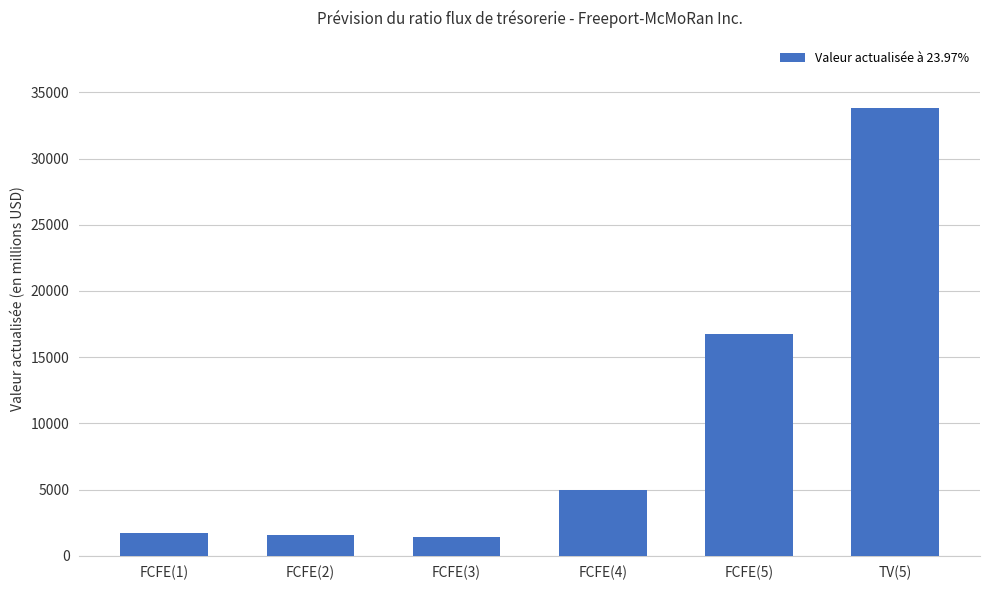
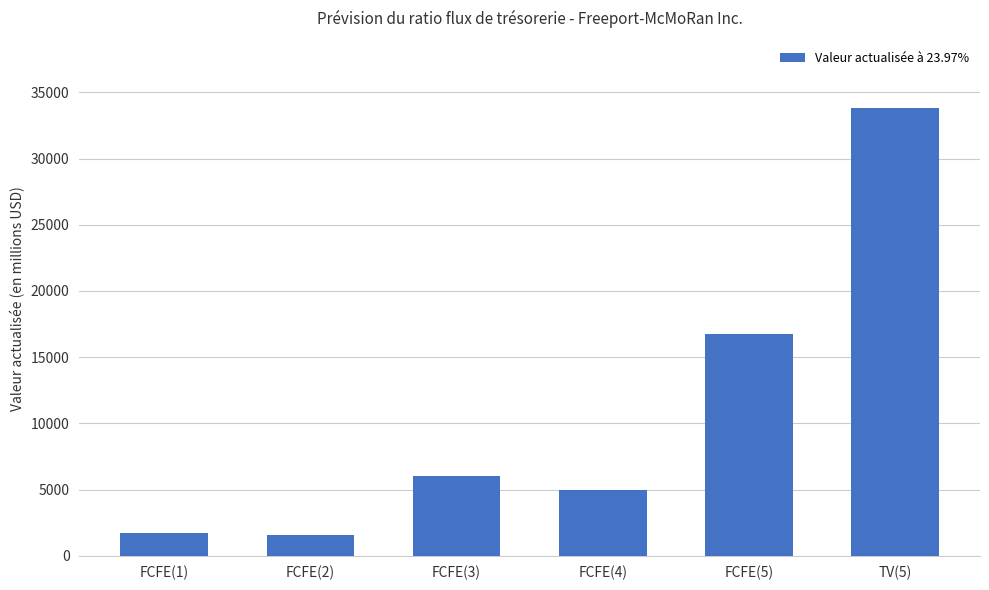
  {
    "FCFE(1)": 1700,
    "FCFE(2)": 1500,
-   "FCFE(3)": 1400,
+   "FCFE(3)": 6000,
    "FCFE(4)": 4900,
    "FCFE(5)": 16700,
    "TV(5)": 33800
  }
